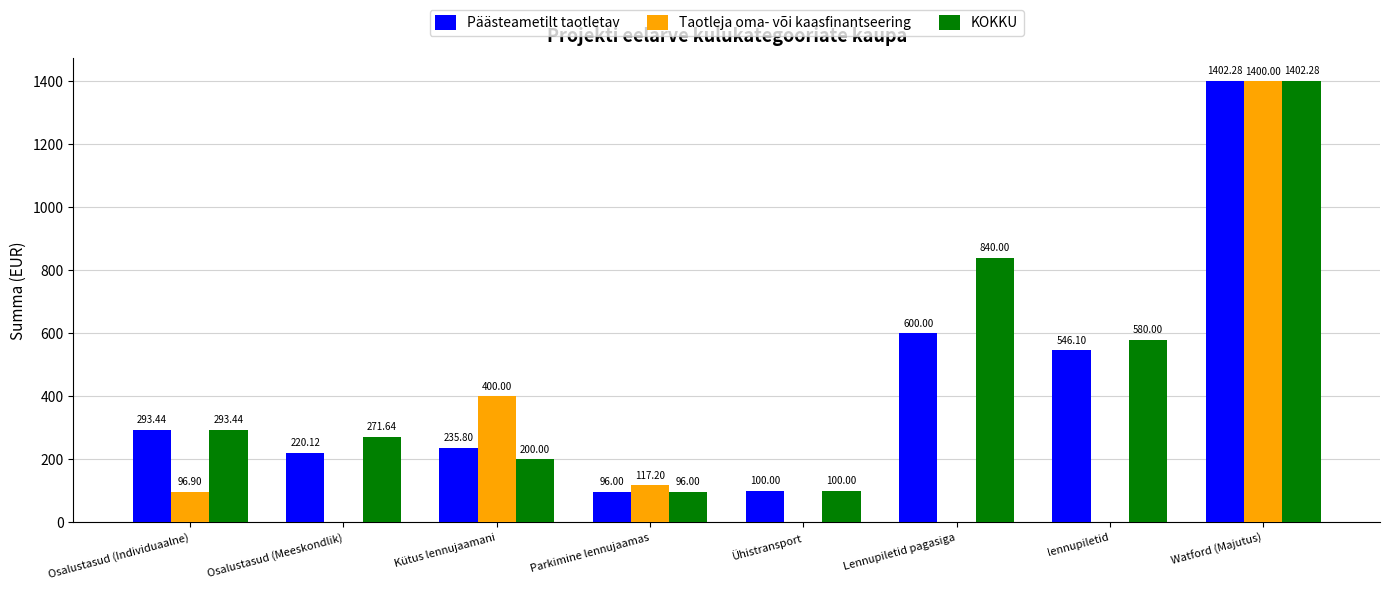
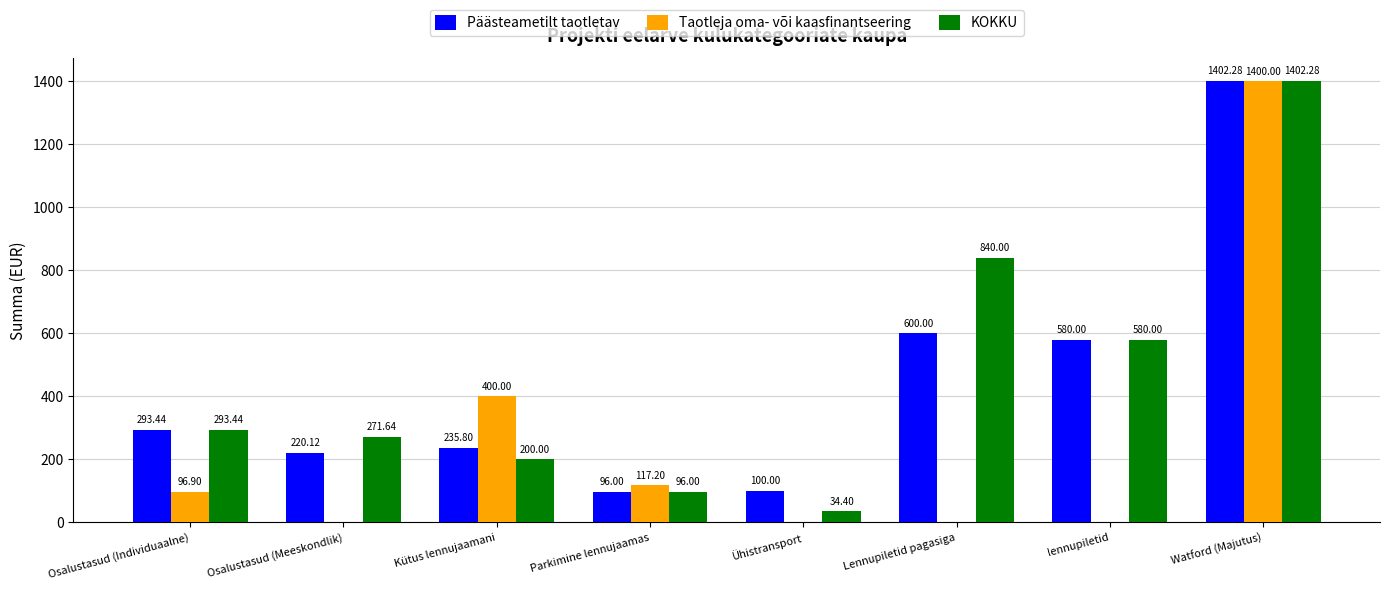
  {
    "Päästeametilt taotletav": {
      "Osalustasud (Individuaalne)": 293.44,
      "Osalustasud (Meeskondlik)": 220.12,
      "Kütus lennujaamani": 235.80,
      "Parkimine lennujaamas": 96.00,
      "Ühistransport": 100.00,
      "Lennupiletid pagasiga": 600.00,
-     "lennupiletid": 546.10,
+     "lennupiletid": 580.00,
      "Watford (Majutus)": 1402.28
    },
    "Taotleja oma- või kaasfinantseering": {
      "Osalustasud (Individuaalne)": 96.90,
      "Kütus lennujaamani": 400.00,
      "Parkimine lennujaamas": 117.20,
      "Watford (Majutus)": 1400.00
    },
    "KOKKU": {
      "Osalustasud (Individuaalne)": 293.44,
      "Osalustasud (Meeskondlik)": 271.64,
      "Kütus lennujaamani": 200.00,
      "Parkimine lennujaamas": 96.00,
-     "Ühistransport": 100.00,
+     "Ühistransport": 34.40,
      "Lennupiletid pagasiga": 840.00,
      "lennupiletid": 580.00,
      "Watford (Majutus)": 1402.28
    }
  }
